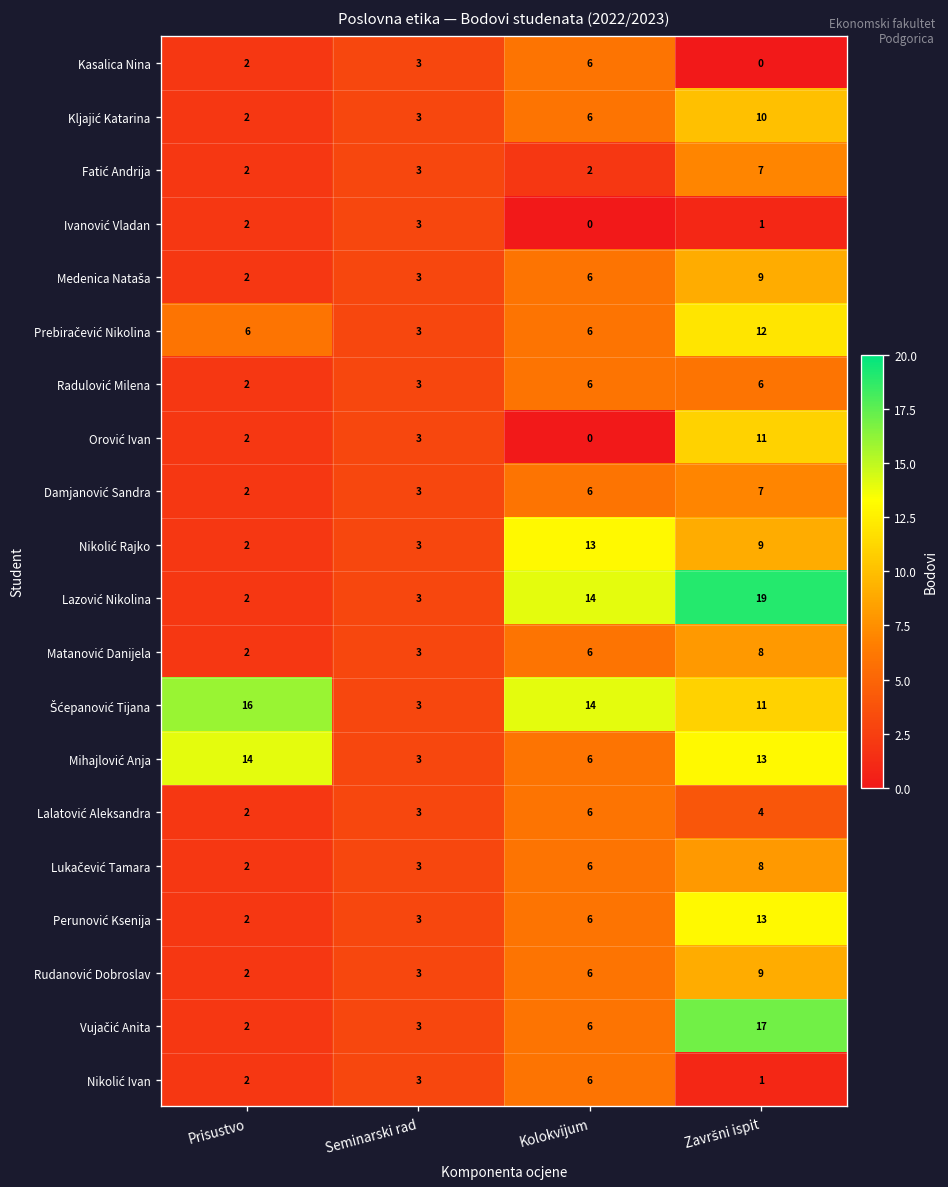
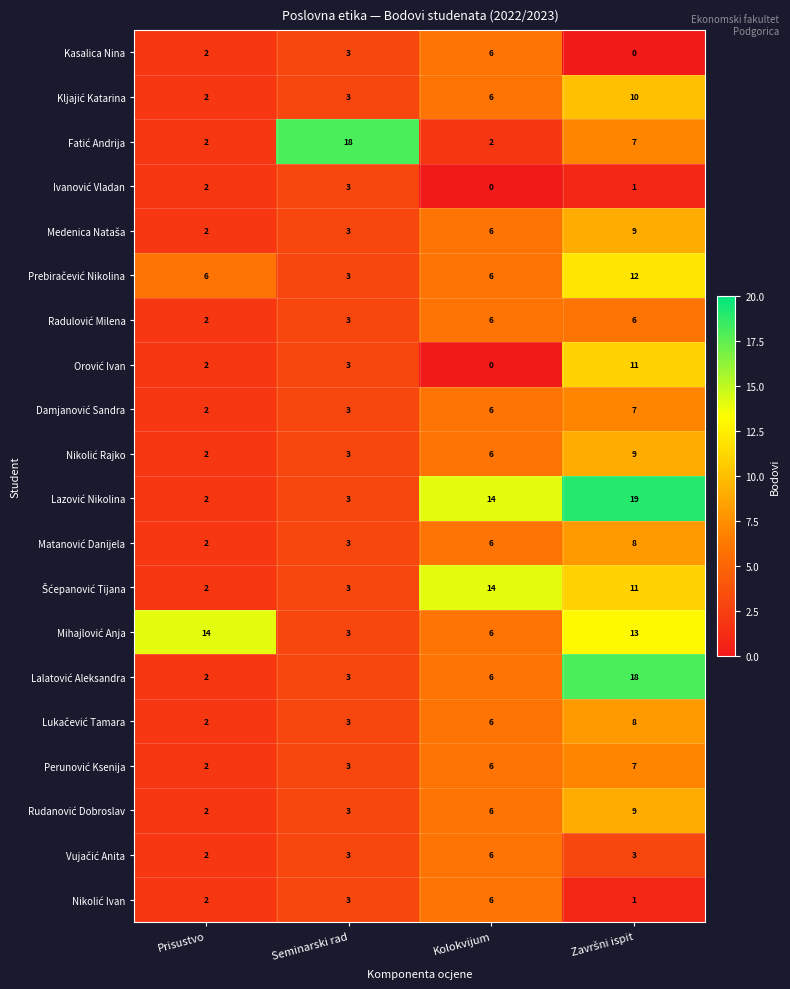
  {
    "Kasalica Nina": {
      "Prisustvo": 2,
      "Seminarski rad": 3,
      "Kolokvijum": 6,
      "Završni ispit": 0
    },
    "Kljajić Katarina": {
      "Prisustvo": 2,
      "Seminarski rad": 3,
      "Kolokvijum": 6,
      "Završni ispit": 10
    },
    "Fatić Andrija": {
      "Prisustvo": 2,
-     "Seminarski rad": 3,
+     "Seminarski rad": 18,
      "Kolokvijum": 2,
      "Završni ispit": 7
    },
    "Ivanović Vladan": {
      "Prisustvo": 2,
      "Seminarski rad": 3,
      "Kolokvijum": 0,
      "Završni ispit": 1
    },
    "Medenica Nataša": {
      "Prisustvo": 2,
      "Seminarski rad": 3,
      "Kolokvijum": 6,
      "Završni ispit": 9
    },
    "Prebiračević Nikolina": {
      "Prisustvo": 6,
      "Seminarski rad": 3,
      "Kolokvijum": 6,
      "Završni ispit": 12
    },
    "Radulović Milena": {
      "Prisustvo": 2,
      "Seminarski rad": 3,
      "Kolokvijum": 6,
      "Završni ispit": 6
    },
    "Orović Ivan": {
      "Prisustvo": 2,
      "Seminarski rad": 3,
      "Kolokvijum": 0,
      "Završni ispit": 11
    },
    "Damjanović Sandra": {
      "Prisustvo": 2,
      "Seminarski rad": 3,
      "Kolokvijum": 6,
      "Završni ispit": 7
    },
    "Nikolić Rajko": {
      "Prisustvo": 2,
      "Seminarski rad": 3,
-     "Kolokvijum": 13,
+     "Kolokvijum": 6,
      "Završni ispit": 9
    },
    "Lazović Nikolina": {
      "Prisustvo": 2,
      "Seminarski rad": 3,
      "Kolokvijum": 14,
      "Završni ispit": 19
    },
    "Matanović Danijela": {
      "Prisustvo": 2,
      "Seminarski rad": 3,
      "Kolokvijum": 6,
      "Završni ispit": 8
    },
    "Šćepanović Tijana": {
-     "Prisustvo": 16,
+     "Prisustvo": 2,
      "Seminarski rad": 3,
      "Kolokvijum": 14,
      "Završni ispit": 11
    },
    "Mihajlović Anja": {
      "Prisustvo": 14,
      "Seminarski rad": 3,
      "Kolokvijum": 6,
      "Završni ispit": 13
    },
    "Lalatović Aleksandra": {
      "Prisustvo": 2,
      "Seminarski rad": 3,
      "Kolokvijum": 6,
-     "Završni ispit": 4
+     "Završni ispit": 18
    },
    "Lukačević Tamara": {
      "Prisustvo": 2,
      "Seminarski rad": 3,
      "Kolokvijum": 6,
      "Završni ispit": 8
    },
    "Perunović Ksenija": {
      "Prisustvo": 2,
      "Seminarski rad": 3,
      "Kolokvijum": 6,
-     "Završni ispit": 13
+     "Završni ispit": 7
    },
    "Rudanović Dobroslav": {
      "Prisustvo": 2,
      "Seminarski rad": 3,
      "Kolokvijum": 6,
      "Završni ispit": 9
    },
    "Vujačić Anita": {
      "Prisustvo": 2,
      "Seminarski rad": 3,
      "Kolokvijum": 6,
-     "Završni ispit": 17
+     "Završni ispit": 3
    },
    "Nikolić Ivan": {
      "Prisustvo": 2,
      "Seminarski rad": 3,
      "Kolokvijum": 6,
      "Završni ispit": 1
    }
  }
